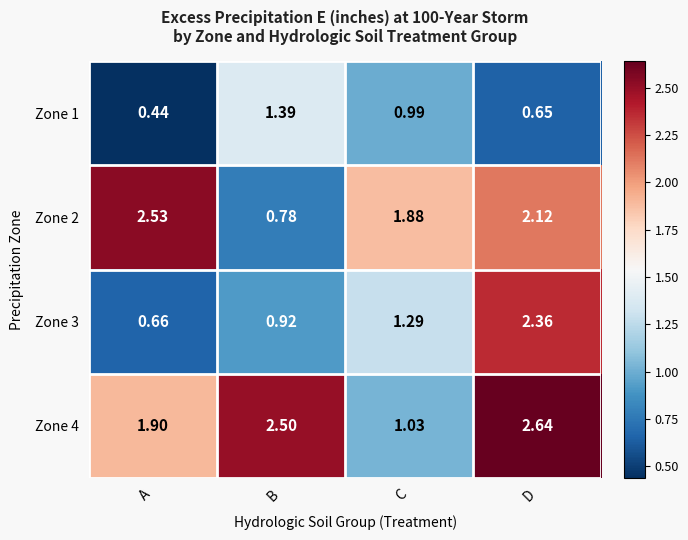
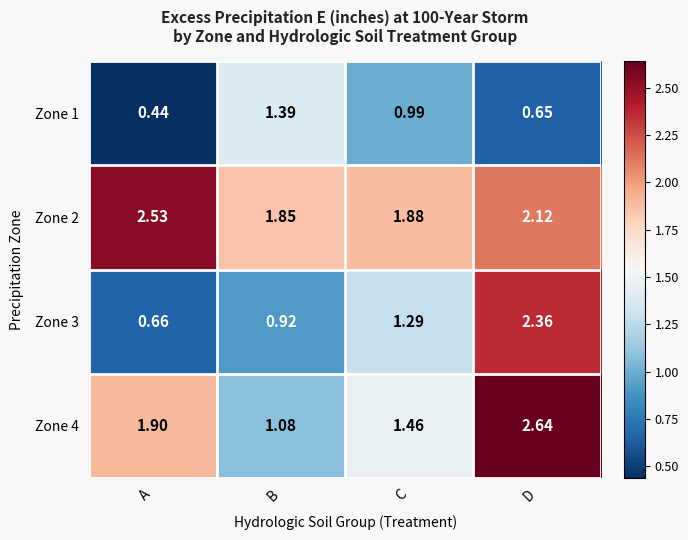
  {
    "Zone 1": {
      "A": 0.44,
      "B": 1.39,
      "C": 0.99,
      "D": 0.65
    },
    "Zone 2": {
      "A": 2.53,
-     "B": 0.78,
+     "B": 1.85,
      "C": 1.88,
      "D": 2.12
    },
    "Zone 3": {
      "A": 0.66,
      "B": 0.92,
      "C": 1.29,
      "D": 2.36
    },
    "Zone 4": {
      "A": 1.90,
-     "B": 2.50,
-     "C": 1.03,
+     "B": 1.08,
+     "C": 1.46,
      "D": 2.64
    }
  }
